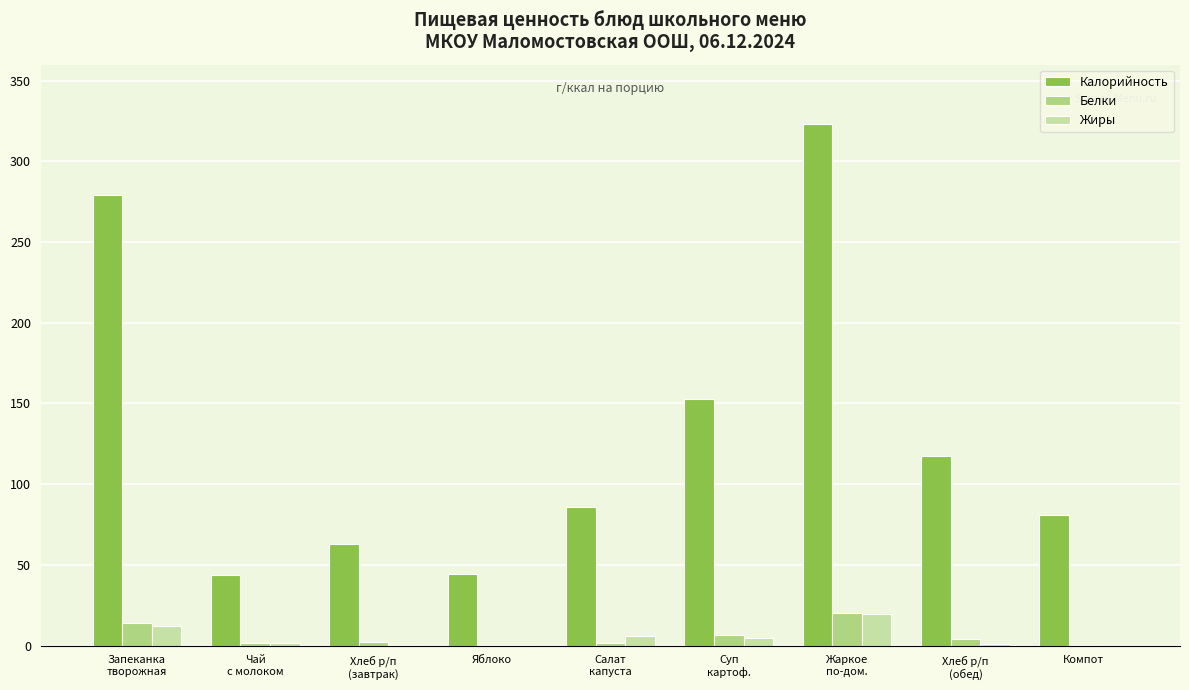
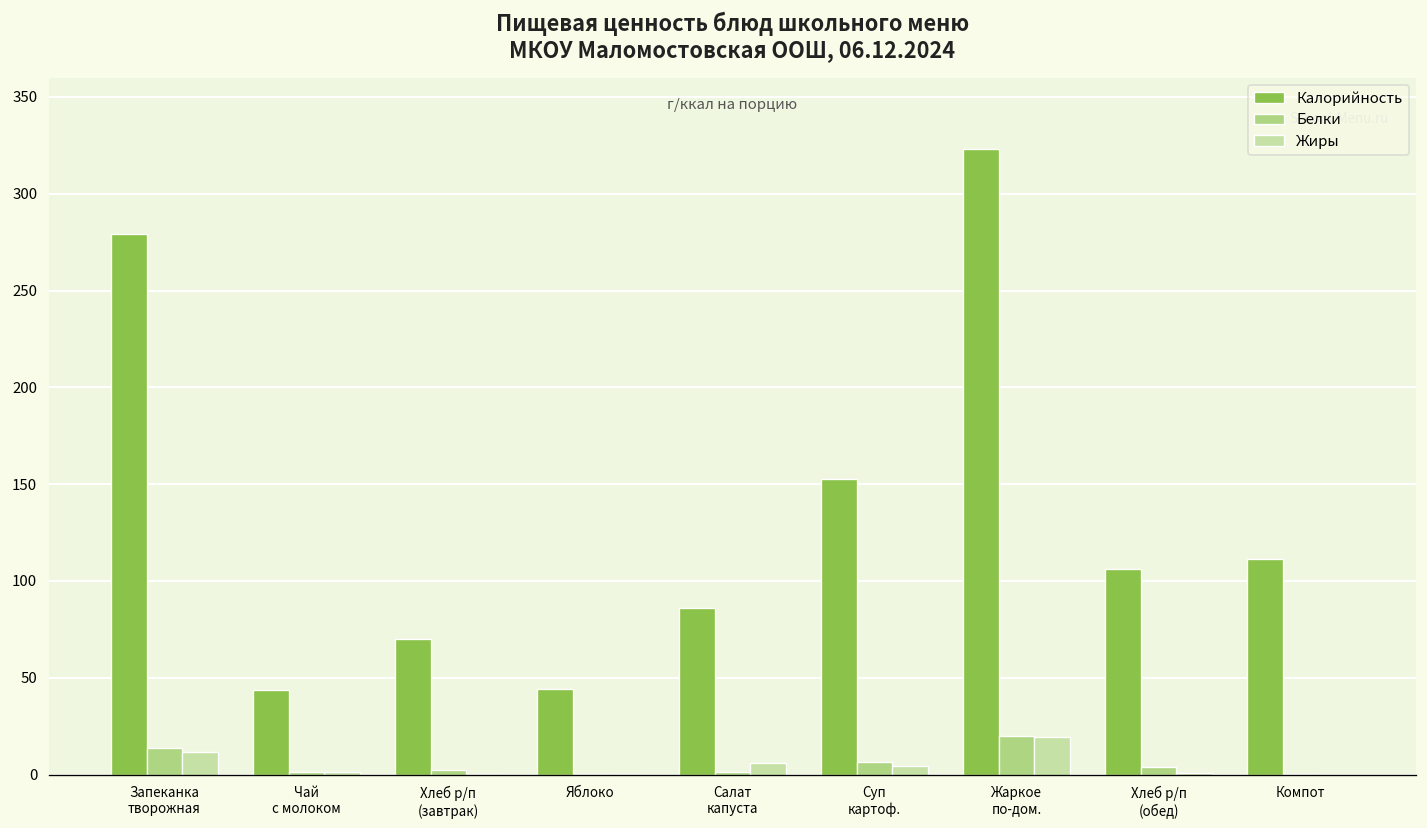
  {
    "Калорийность": {
      "Запеканка творожная": 279,
      "Чай с молоком": 44,
-     "Хлеб р/п (завтрак)": 63,
+     "Хлеб р/п (завтрак)": 70,
      "Яблоко": 44,
      "Салат капуста": 86,
      "Суп картоф.": 153,
      "Жаркое по-дом.": 323,
-     "Хлеб р/п (обед)": 117,
-     "Компот": 81
+     "Хлеб р/п (обед)": 106,
+     "Компот": 111
    }
  }
